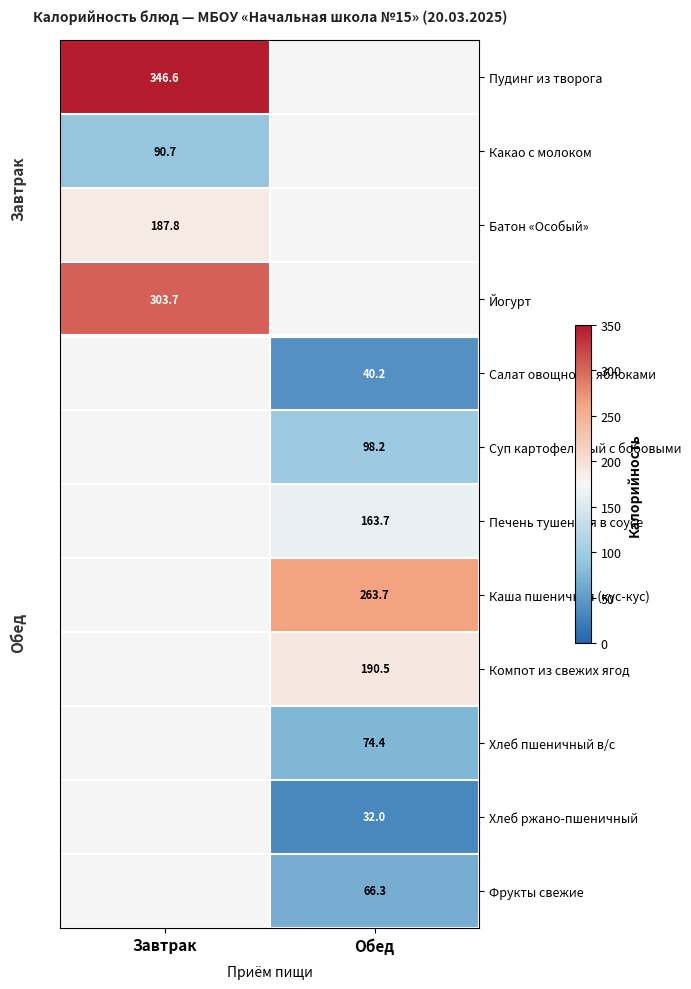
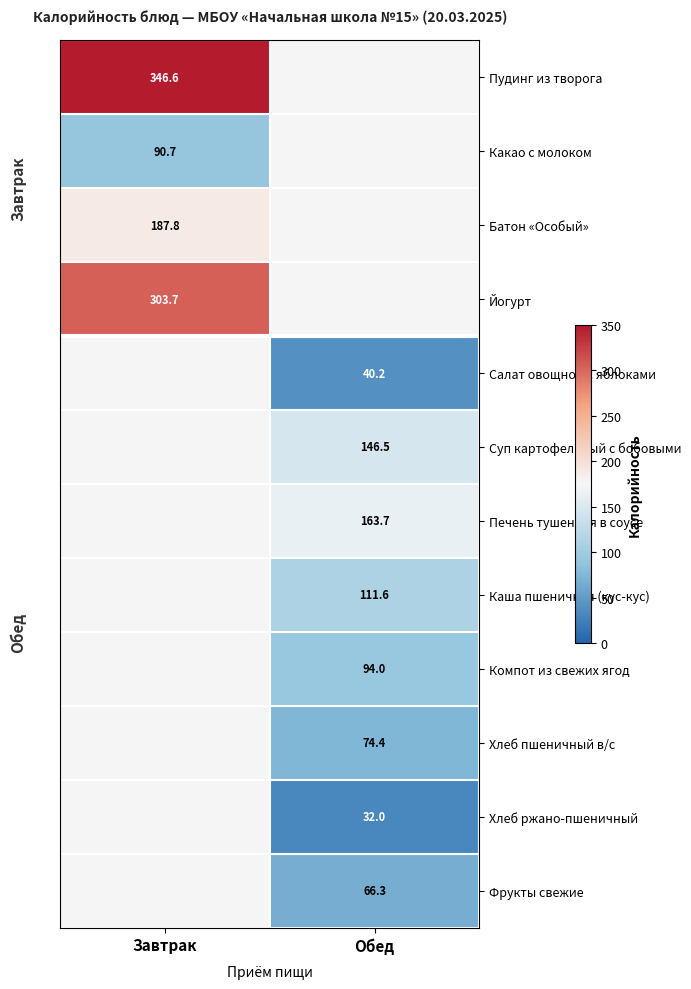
  {
    "Пудинг из творога": {
      "Завтрак": 346.6
    },
    "Какао с молоком": {
      "Завтрак": 90.7
    },
    "Батон «Особый»": {
      "Завтрак": 187.8
    },
    "Йогурт": {
      "Завтрак": 303.7
    },
    "Салат овощной с яблоками": {
      "Обед": 40.2
    },
    "Суп картофельный с бобовыми": {
-     "Обед": 98.2
+     "Обед": 146.5
    },
    "Печень тушенная в соусе": {
      "Обед": 163.7
    },
    "Каша пшеничная (кус-кус)": {
-     "Обед": 263.7
+     "Обед": 111.6
    },
    "Компот из свежих ягод": {
-     "Обед": 190.5
+     "Обед": 94.0
    },
    "Хлеб пшеничный в/с": {
      "Обед": 74.4
    },
    "Хлеб ржано-пшеничный": {
      "Обед": 32.0
    },
    "Фрукты свежие": {
      "Обед": 66.3
    }
  }
